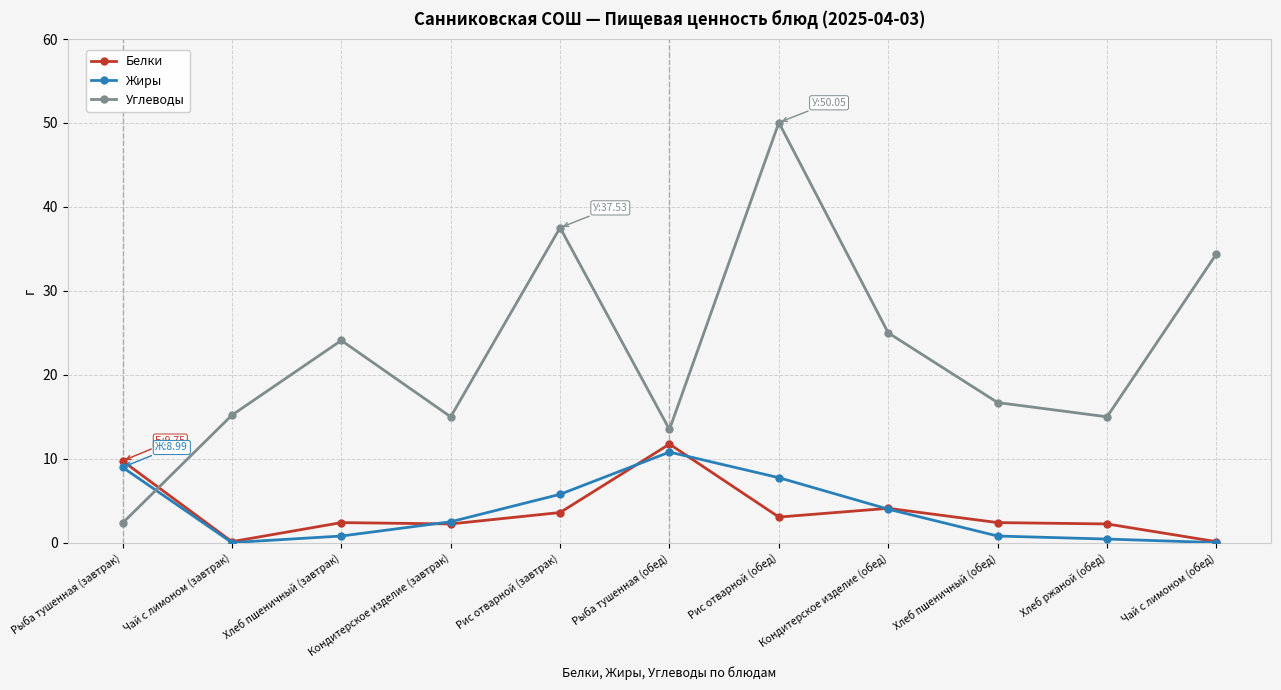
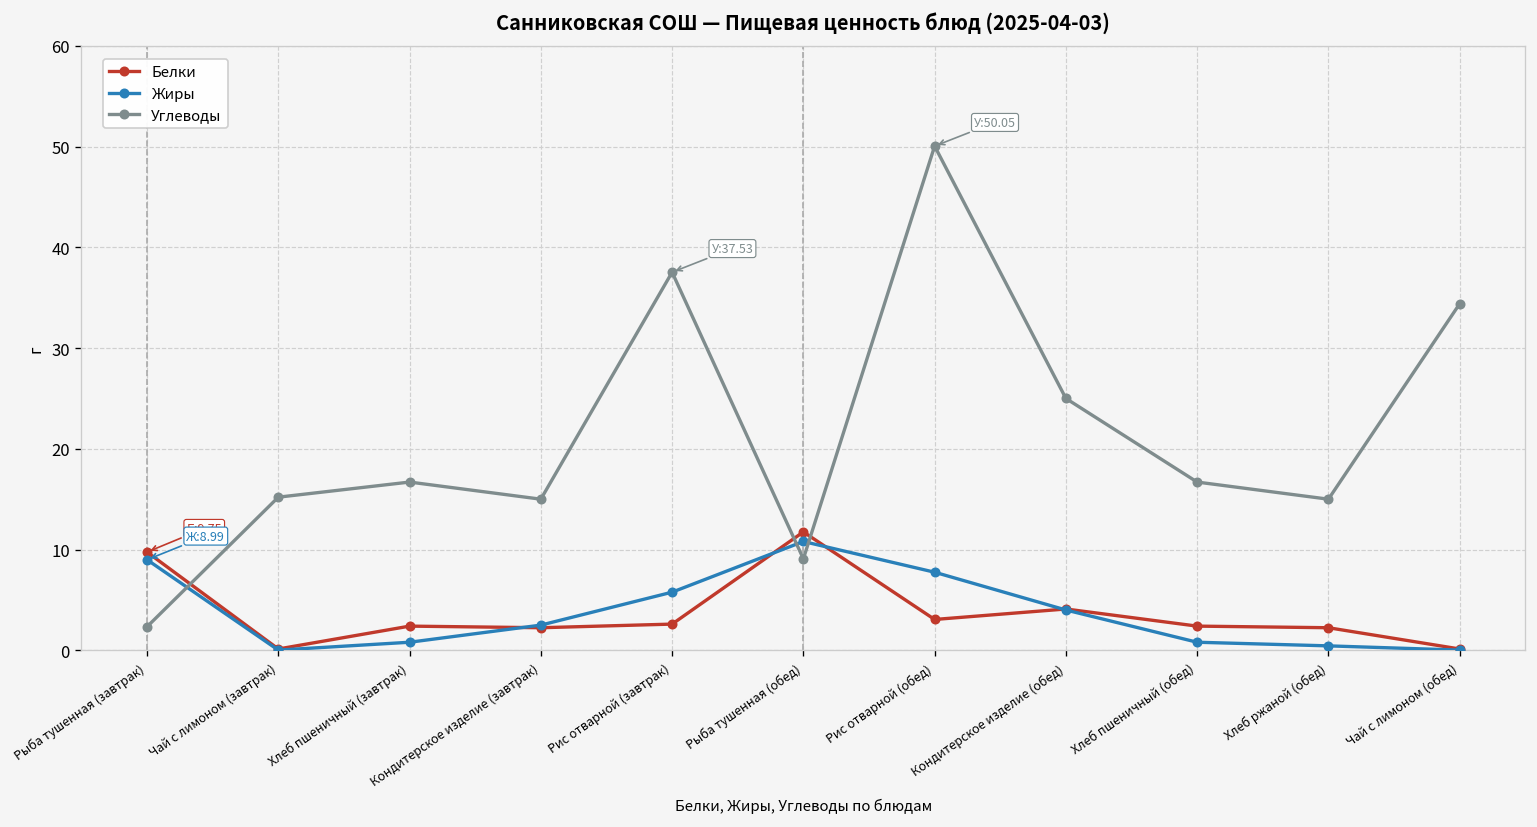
  {
    "Белки": {
      "Хлеб пшеничный (завтрак)": 2,
-     "Рис отварной (завтрак)": 4,
+     "Рис отварной (завтрак)": 3,
      "Рыба тушенная (обед)": 12,
      "Рис отварной (обед)": 3,
      "Хлеб пшеничный (обед)": 2,
      "Хлеб ржаной (обед)": 2
    },
    "Жиры": {
      "Хлеб пшеничный (завтрак)": 1,
      "Рис отварной (завтрак)": 6,
      "Рыба тушенная (обед)": 11,
      "Рис отварной (обед)": 8,
      "Хлеб пшеничный (обед)": 1,
      "Хлеб ржаной (обед)": 0
    },
    "Углеводы": {
      "Рыба тушенная (завтрак)": 2,
      "Чай с лимоном (завтрак)": 15,
-     "Хлеб пшеничный (завтрак)": 24,
+     "Хлеб пшеничный (завтрак)": 17,
      "Кондитерское изделие (завтрак)": 15,
-     "Рыба тушенная (обед)": 13,
+     "Рыба тушенная (обед)": 9,
      "Кондитерское изделие (обед)": 25,
      "Хлеб пшеничный (обед)": 17,
      "Хлеб ржаной (обед)": 15,
      "Чай с лимоном (обед)": 34
    }
  }
